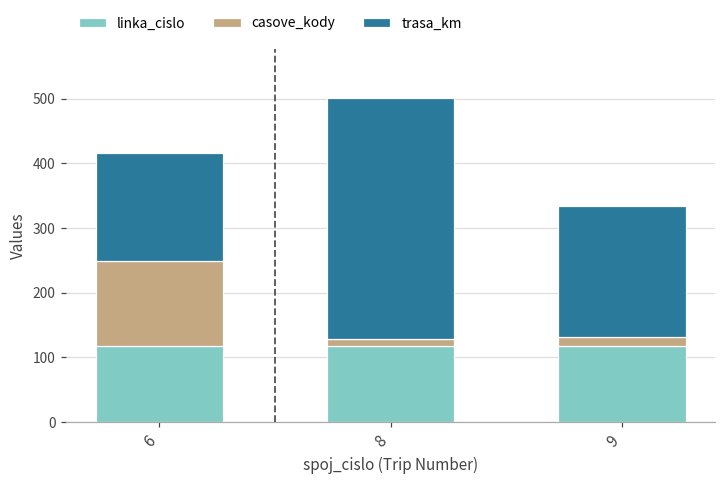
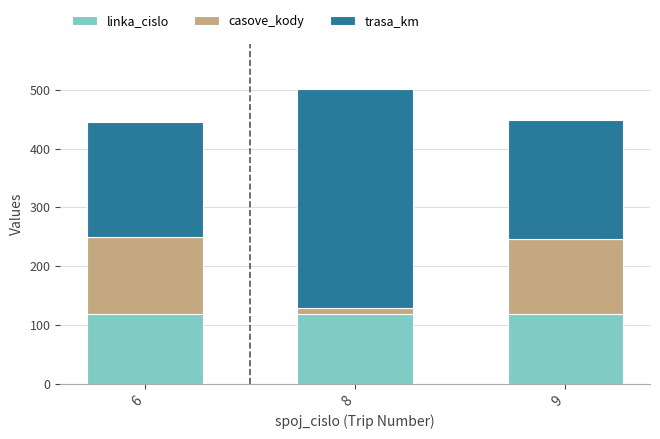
  {
    "linka_cislo": {
      "6": 120,
      "8": 120,
      "9": 120
    },
    "casove_kody": {
      "6": 130,
      "8": 10,
-     "9": 10
+     "9": 130
    },
    "trasa_km": {
-     "6": 170,
+     "6": 200,
      "8": 370,
      "9": 200
    }
  }
